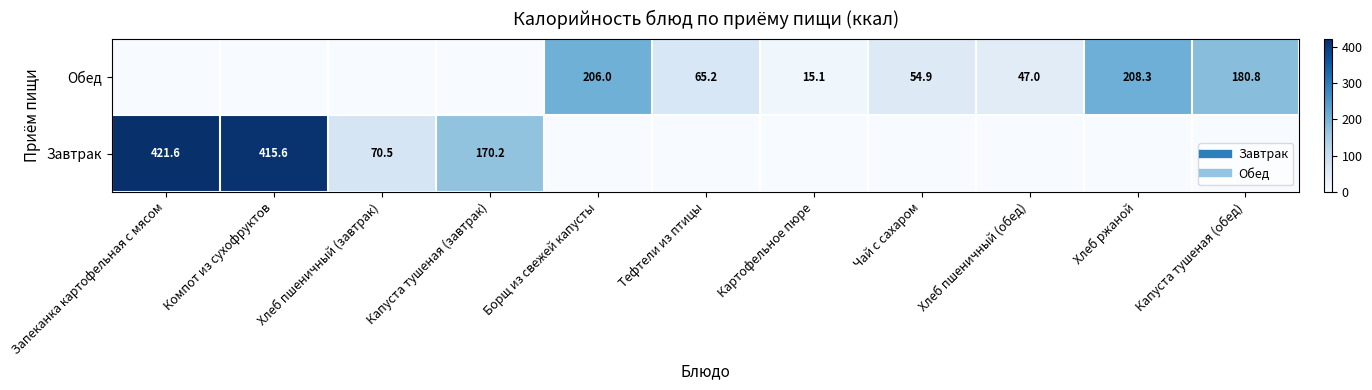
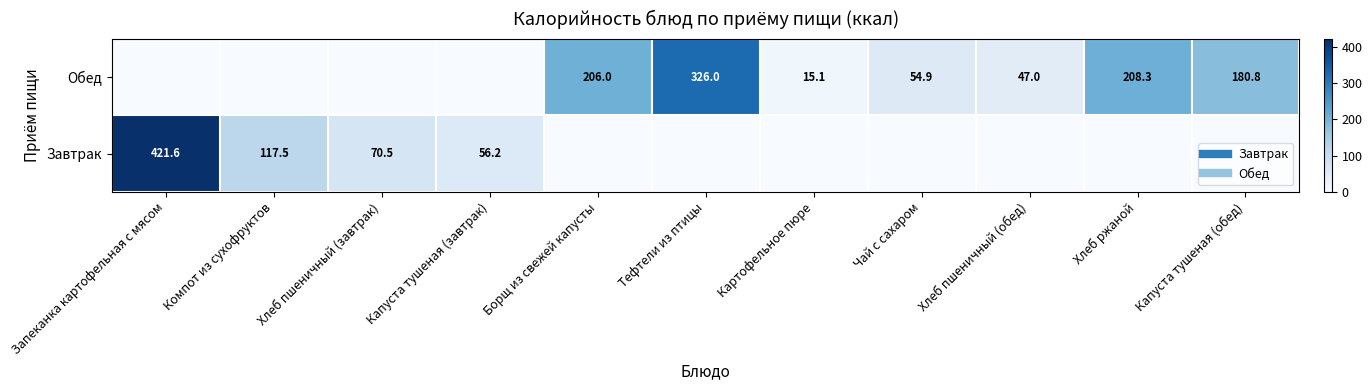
  {
    "Обед": {
      "Борщ из свежей капусты": 206.0,
-     "Тефтели из птицы": 65.2,
+     "Тефтели из птицы": 326.0,
      "Картофельное пюре": 15.1,
      "Чай с сахаром": 54.9,
      "Хлеб пшеничный (обед)": 47.0,
      "Хлеб ржаной": 208.3,
      "Капуста тушеная (обед)": 180.8
    },
    "Завтрак": {
      "Запеканка картофельная с мясом": 421.6,
-     "Компот из сухофруктов": 415.6,
+     "Компот из сухофруктов": 117.5,
      "Хлеб пшеничный (завтрак)": 70.5,
-     "Капуста тушеная (завтрак)": 170.2
+     "Капуста тушеная (завтрак)": 56.2
    }
  }
